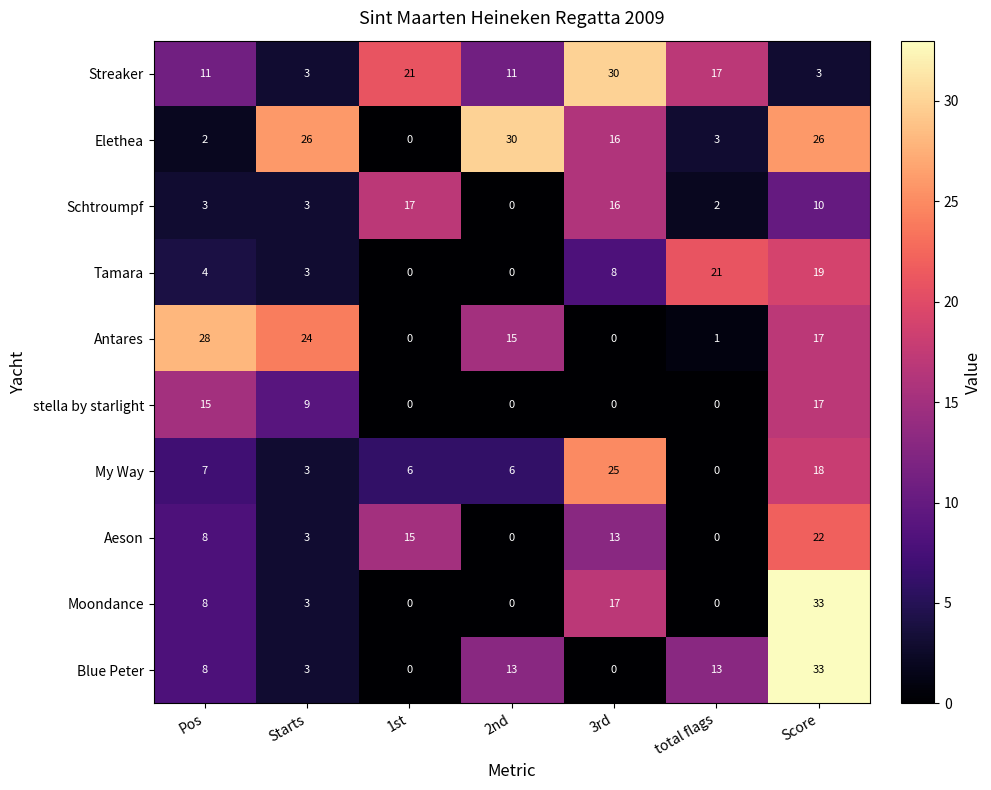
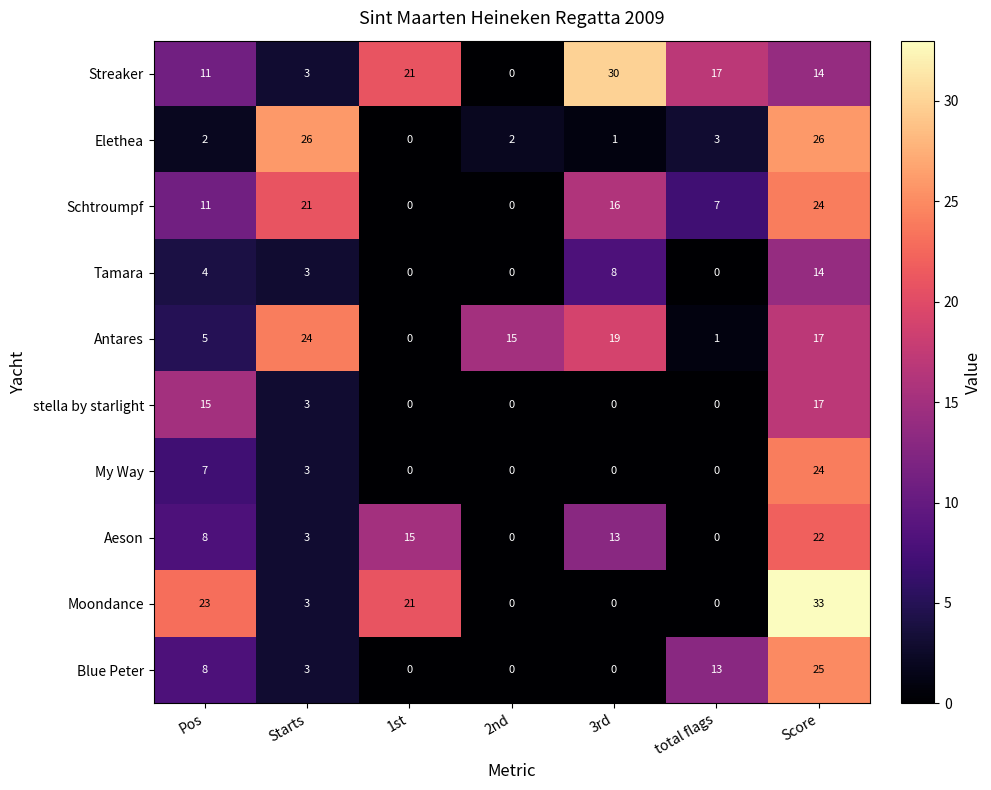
  {
    "Streaker": {
      "Pos": 11,
      "Starts": 3,
      "1st": 21,
-     "2nd": 11,
+     "2nd": 0,
      "3rd": 30,
      "total flags": 17,
-     "Score": 3
+     "Score": 14
    },
    "Elethea": {
      "Pos": 2,
      "Starts": 26,
      "1st": 0,
-     "2nd": 30,
-     "3rd": 16,
+     "2nd": 2,
+     "3rd": 1,
      "total flags": 3,
      "Score": 26
    },
    "Schtroumpf": {
-     "Pos": 3,
-     "Starts": 3,
-     "1st": 17,
+     "Pos": 11,
+     "Starts": 21,
+     "1st": 0,
      "2nd": 0,
      "3rd": 16,
-     "total flags": 2,
-     "Score": 10
+     "total flags": 7,
+     "Score": 24
    },
    "Tamara": {
      "Pos": 4,
      "Starts": 3,
      "1st": 0,
      "2nd": 0,
      "3rd": 8,
-     "total flags": 21,
-     "Score": 19
+     "total flags": 0,
+     "Score": 14
    },
    "Antares": {
-     "Pos": 28,
+     "Pos": 5,
      "Starts": 24,
      "1st": 0,
      "2nd": 15,
-     "3rd": 0,
+     "3rd": 19,
      "total flags": 1,
      "Score": 17
    },
    "stella by starlight": {
      "Pos": 15,
-     "Starts": 9,
+     "Starts": 3,
      "1st": 0,
      "2nd": 0,
      "3rd": 0,
      "total flags": 0,
      "Score": 17
    },
    "My Way": {
      "Pos": 7,
      "Starts": 3,
-     "1st": 6,
-     "2nd": 6,
-     "3rd": 25,
+     "1st": 0,
+     "2nd": 0,
+     "3rd": 0,
      "total flags": 0,
-     "Score": 18
+     "Score": 24
    },
    "Aeson": {
      "Pos": 8,
      "Starts": 3,
      "1st": 15,
      "2nd": 0,
      "3rd": 13,
      "total flags": 0,
      "Score": 22
    },
    "Moondance": {
-     "Pos": 8,
+     "Pos": 23,
      "Starts": 3,
-     "1st": 0,
+     "1st": 21,
      "2nd": 0,
-     "3rd": 17,
+     "3rd": 0,
      "total flags": 0,
      "Score": 33
    },
    "Blue Peter": {
      "Pos": 8,
      "Starts": 3,
      "1st": 0,
-     "2nd": 13,
+     "2nd": 0,
      "3rd": 0,
      "total flags": 13,
-     "Score": 33
+     "Score": 25
    }
  }
